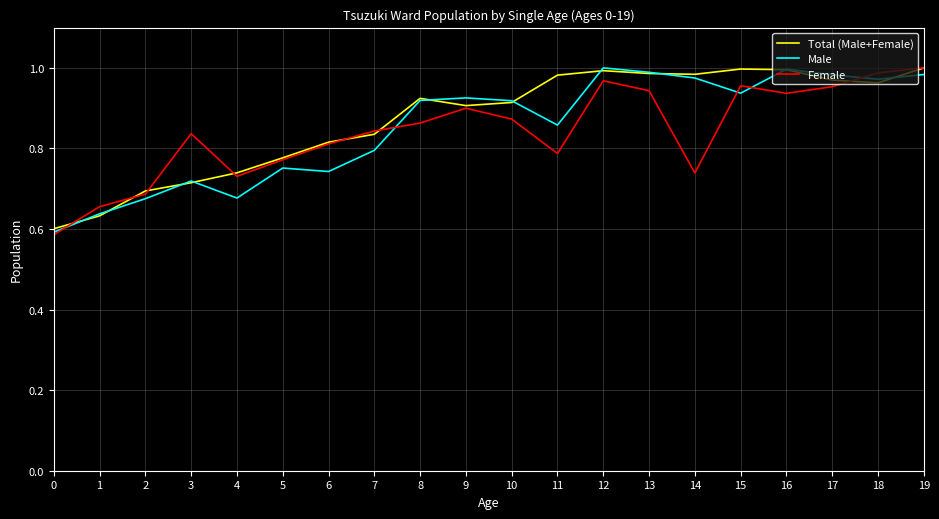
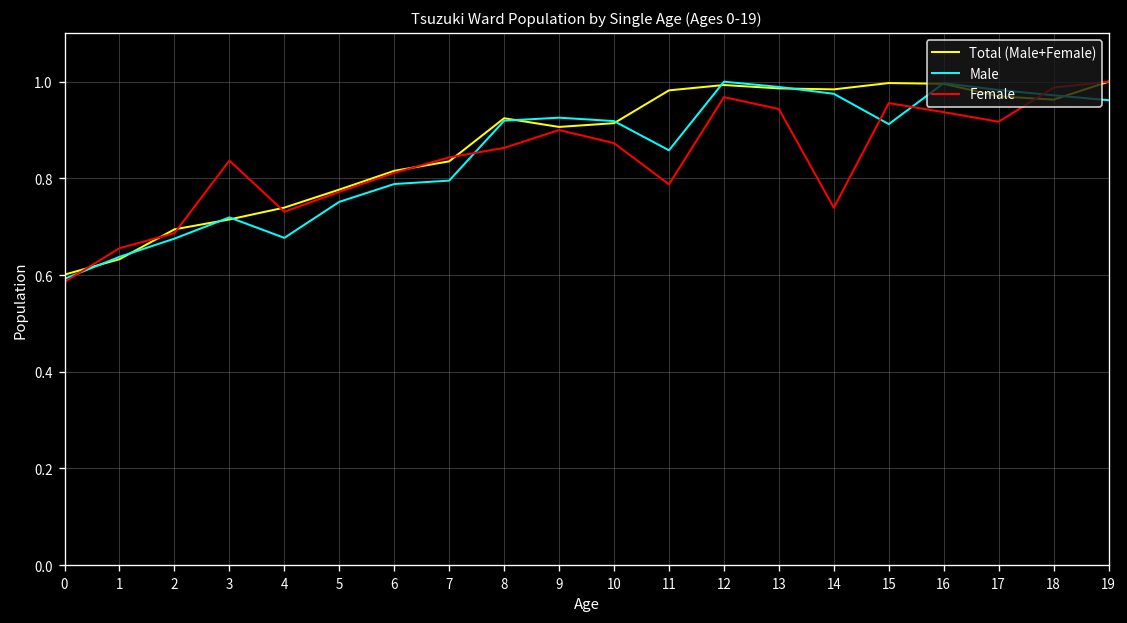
  {
    "Total (Male+Female)": {
      "0": 0.60,
      "2": 0.69,
      "4": 0.74,
      "7": 0.84,
      "9": 0.91,
      "11": 0.98,
      "12": 0.99,
      "14": 0.98,
      "15": 1.00
    },
    "Male": {
      "0": 0.59,
      "2": 0.68,
      "4": 0.68,
      "5": 0.75,
-     "6": 0.74,
+     "6": 0.79,
      "7": 0.80,
      "9": 0.93,
      "11": 0.86,
      "12": 1.00,
      "14": 0.97,
-     "15": 0.94,
-     "19": 0.98
+     "15": 0.91,
+     "19": 0.96
    },
    "Female": {
      "0": 0.59,
      "1": 0.66,
      "2": 0.69,
      "3": 0.84,
      "4": 0.73,
      "7": 0.84,
      "8": 0.86,
      "9": 0.90,
      "10": 0.87,
      "11": 0.79,
      "12": 0.97,
      "13": 0.94,
      "14": 0.74,
      "15": 0.96,
      "16": 0.94,
-     "17": 0.95
+     "17": 0.92
    }
  }
